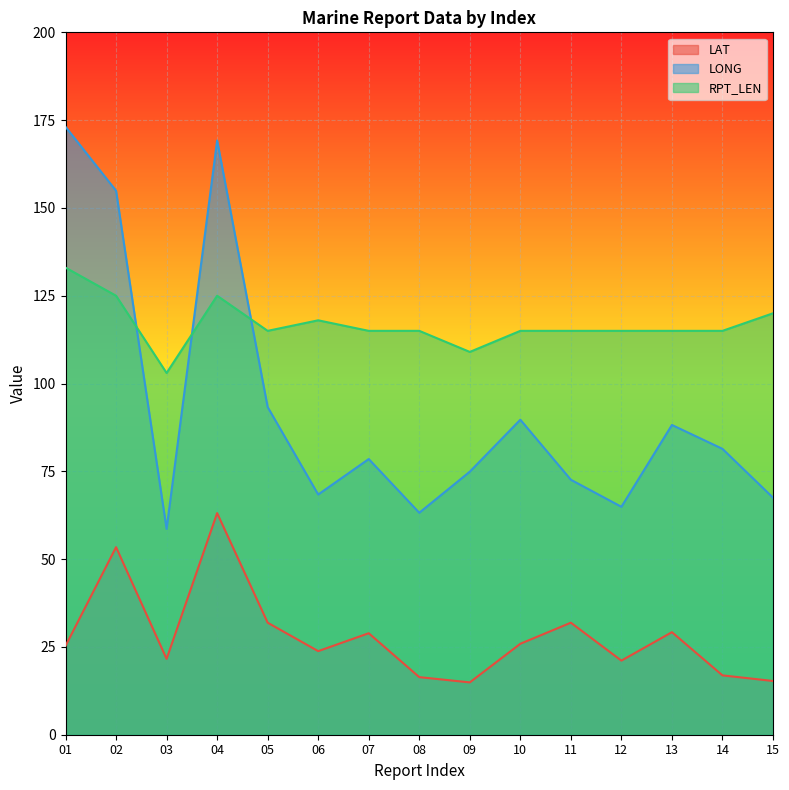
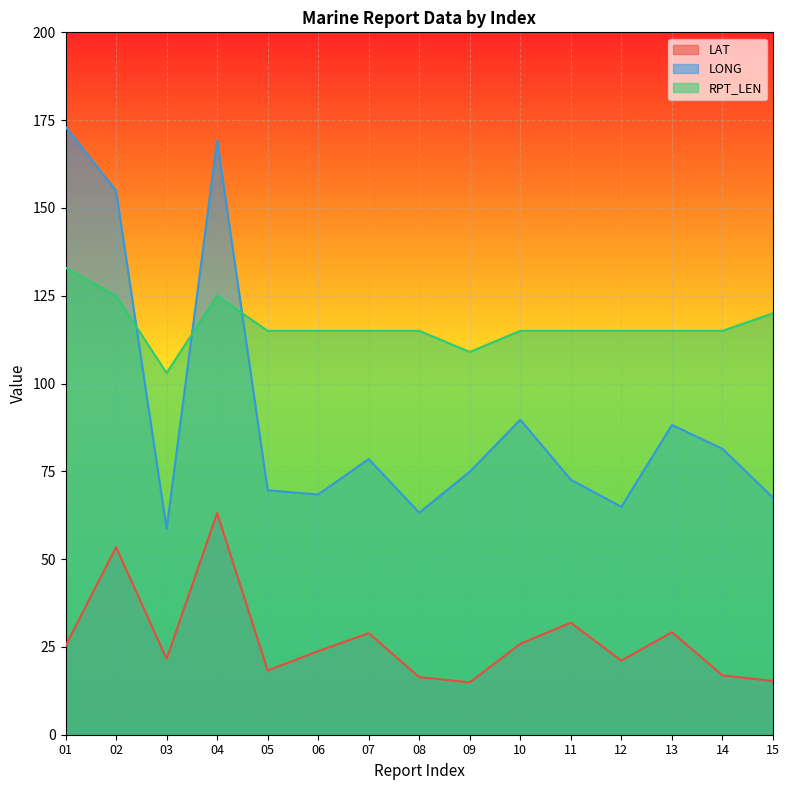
  {
    "LAT": {
      "01": 25,
      "02": 53,
      "03": 22,
      "04": 63,
-     "05": 32,
+     "05": 18,
      "06": 24,
      "07": 29,
      "08": 16,
      "09": 15,
      "10": 26,
      "11": 32,
      "12": 21,
      "13": 29,
      "14": 17,
      "15": 15
    },
    "LONG": {
      "01": 173,
      "02": 155,
      "03": 59,
      "04": 169,
-     "05": 93,
+     "05": 70,
      "06": 68,
      "07": 79,
      "08": 63,
      "09": 75,
      "10": 90,
      "11": 73,
      "12": 65,
      "13": 88,
      "14": 81,
      "15": 68
    },
    "RPT_LEN": {
      "01": 133,
      "02": 125,
      "03": 103,
      "04": 125,
      "05": 115,
-     "06": 118,
+     "06": 115,
      "07": 115,
      "08": 115,
      "09": 109,
      "10": 115,
      "11": 115,
      "12": 115,
      "13": 115,
      "14": 115,
      "15": 120
    }
  }
